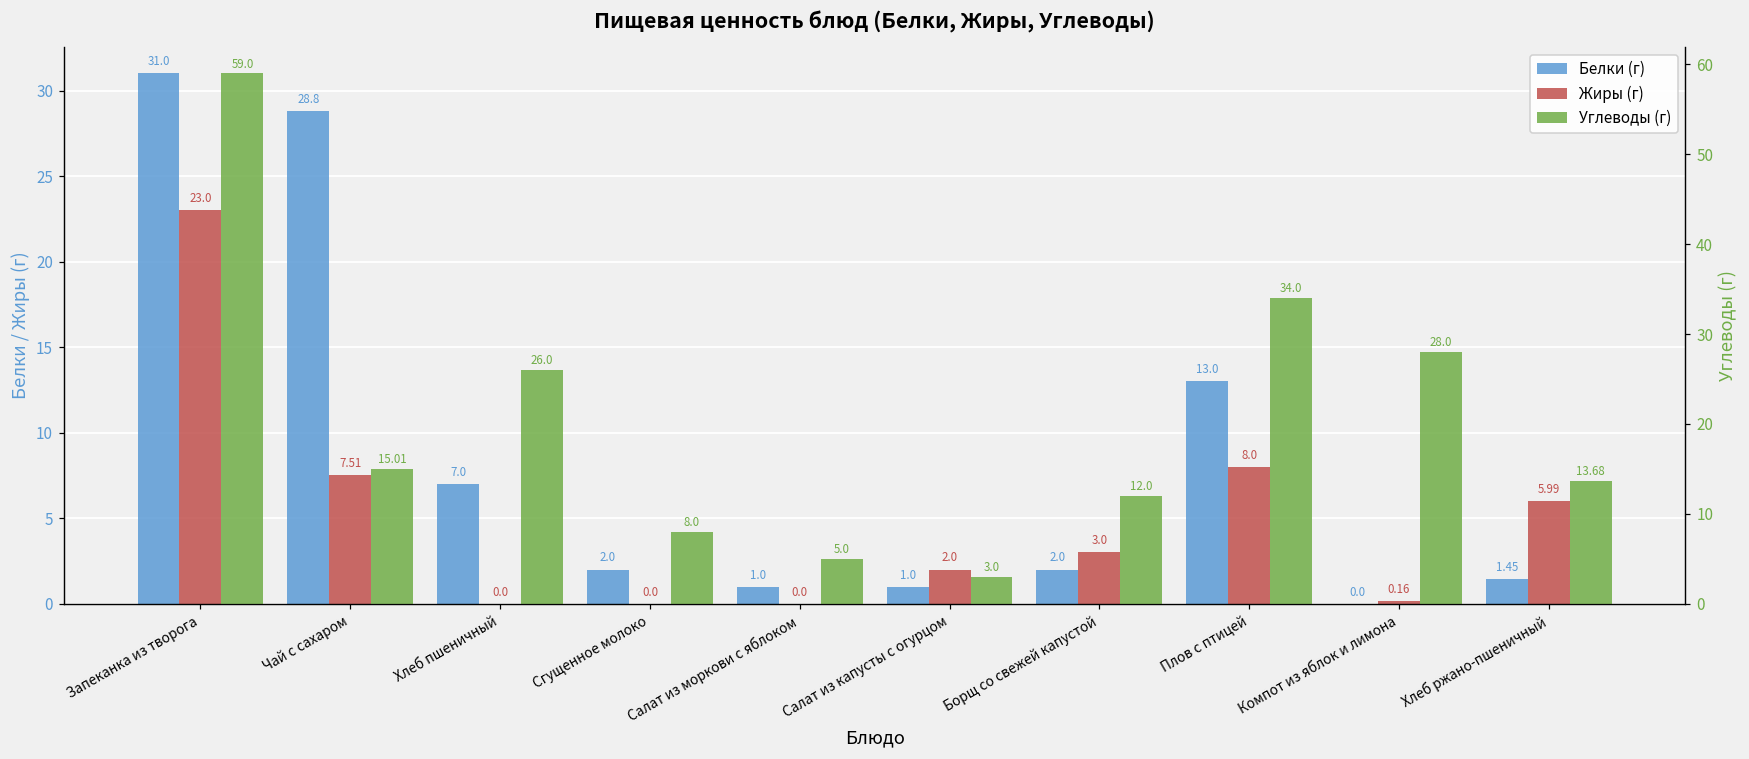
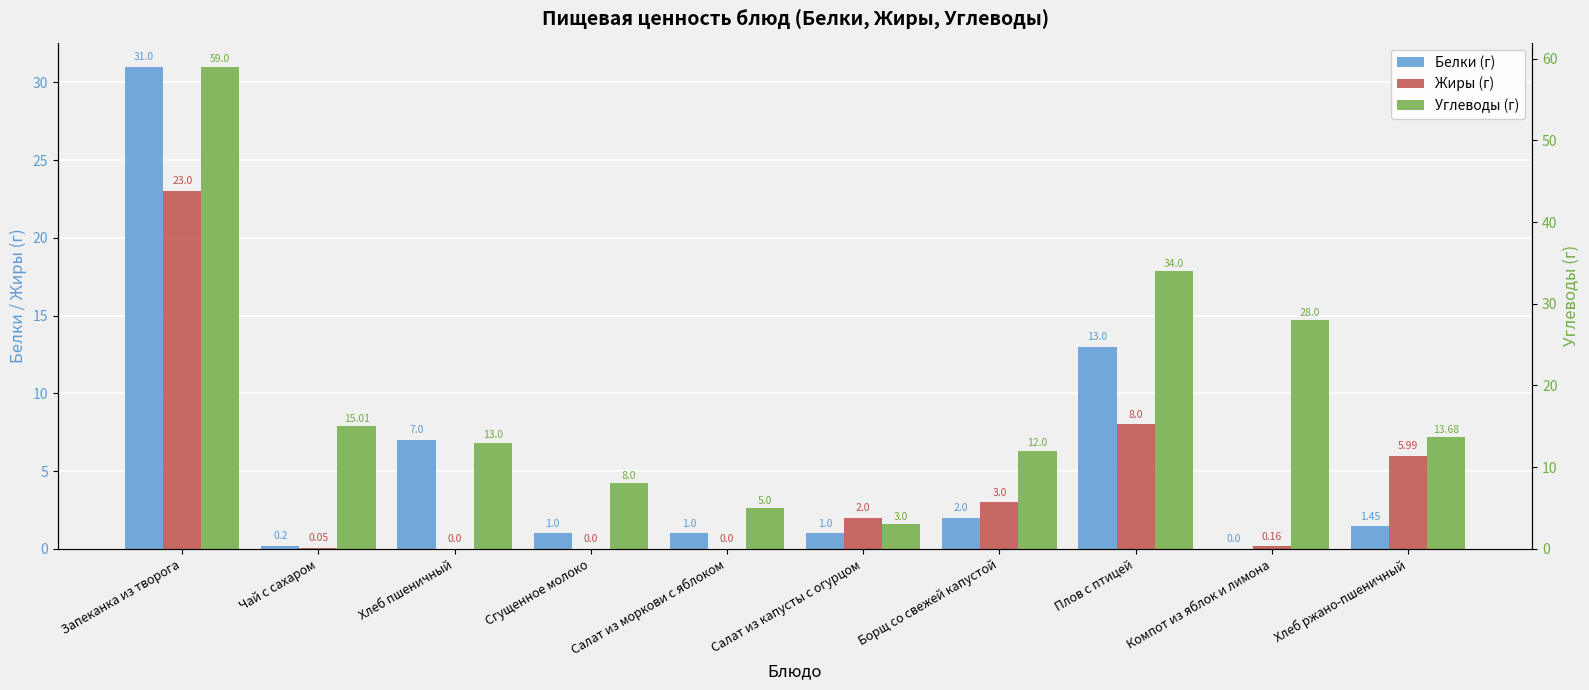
  {
    "Белки (г)": {
      "Запеканка из творога": 31.0,
-     "Чай с сахаром": 28.8,
+     "Чай с сахаром": 0.2,
      "Хлеб пшеничный": 7.0,
-     "Сгущенное молоко": 2.0,
+     "Сгущенное молоко": 1.0,
      "Салат из моркови с яблоком": 1.0,
      "Салат из капусты с огурцом": 1.0,
      "Борщ со свежей капустой": 2.0,
      "Плов с птицей": 13.0,
      "Компот из яблок и лимона": 0.0,
      "Хлеб ржано-пшеничный": 1.45
    },
    "Жиры (г)": {
      "Запеканка из творога": 23.0,
-     "Чай с сахаром": 7.51,
+     "Чай с сахаром": 0.05,
      "Хлеб пшеничный": 0.0,
      "Сгущенное молоко": 0.0,
      "Салат из моркови с яблоком": 0.0,
      "Салат из капусты с огурцом": 2.0,
      "Борщ со свежей капустой": 3.0,
      "Плов с птицей": 8.0,
      "Компот из яблок и лимона": 0.16,
      "Хлеб ржано-пшеничный": 5.99
    },
    "Углеводы (г)": {
      "Запеканка из творога": 59.0,
      "Чай с сахаром": 15.01,
-     "Хлеб пшеничный": 26.0,
+     "Хлеб пшеничный": 13.0,
      "Сгущенное молоко": 8.0,
      "Салат из моркови с яблоком": 5.0,
      "Салат из капусты с огурцом": 3.0,
      "Борщ со свежей капустой": 12.0,
      "Плов с птицей": 34.0,
      "Компот из яблок и лимона": 28.0,
      "Хлеб ржано-пшеничный": 13.68
    }
  }
